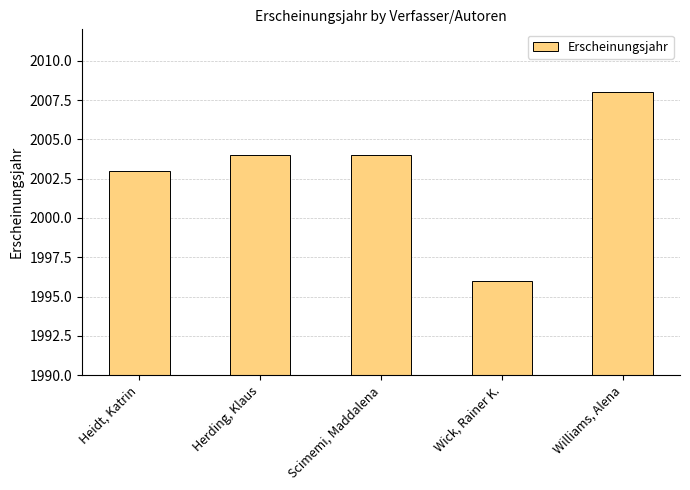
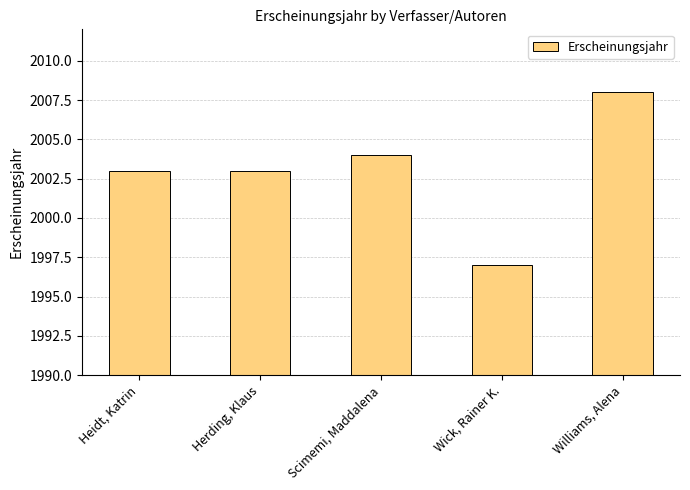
  {
    "Heidt, Katrin": 2003,
-   "Herding, Klaus": 2004,
+   "Herding, Klaus": 2003,
    "Scimemi, Maddalena": 2004,
-   "Wick, Rainer K.": 1996,
+   "Wick, Rainer K.": 1997,
    "Williams, Alena": 2008
  }
